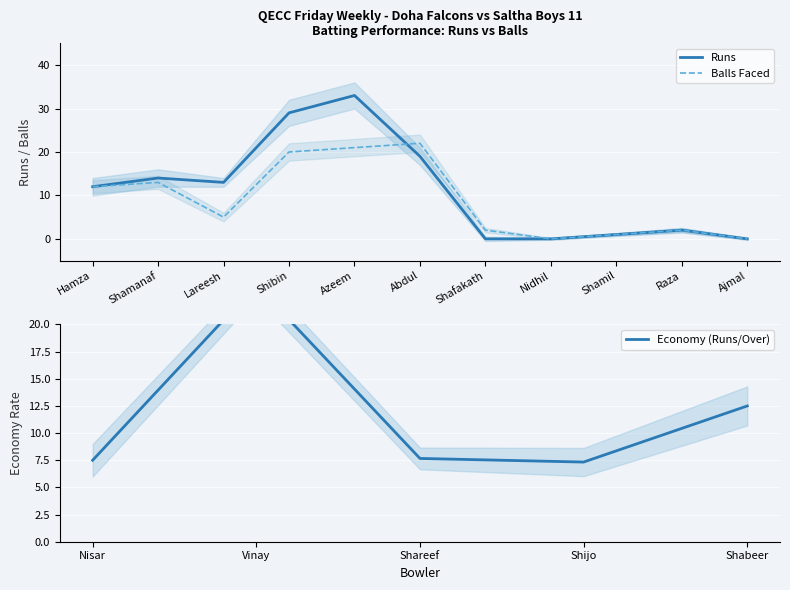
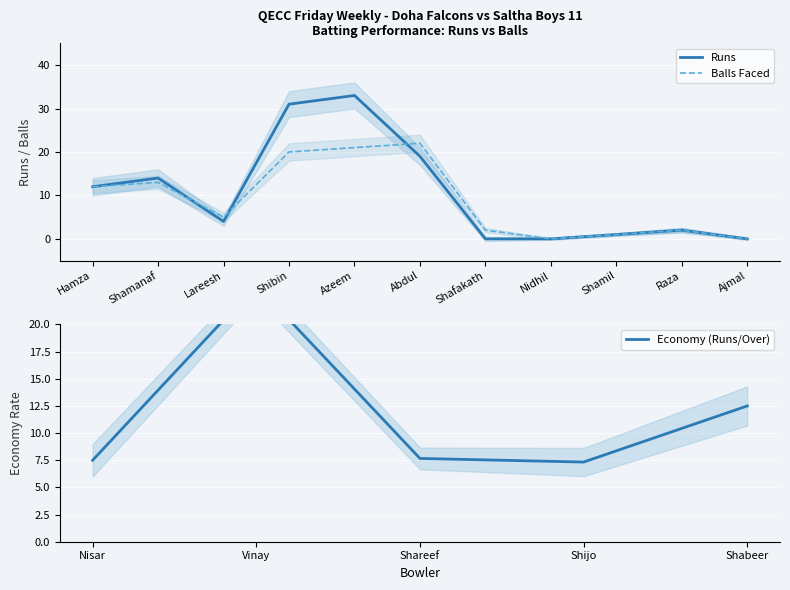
  {
    "QECC Friday Weekly - Doha Falcons vs Saltha Boys 11 Batting Performance: Runs vs Balls": {
      "Runs": {
-       "Lareesh": 13,
-       "Shibin": 29,
+       "Lareesh": 4,
+       "Shibin": 31,
        "Azeem": 33,
        "Abdul": 19
      }
    }
  }
